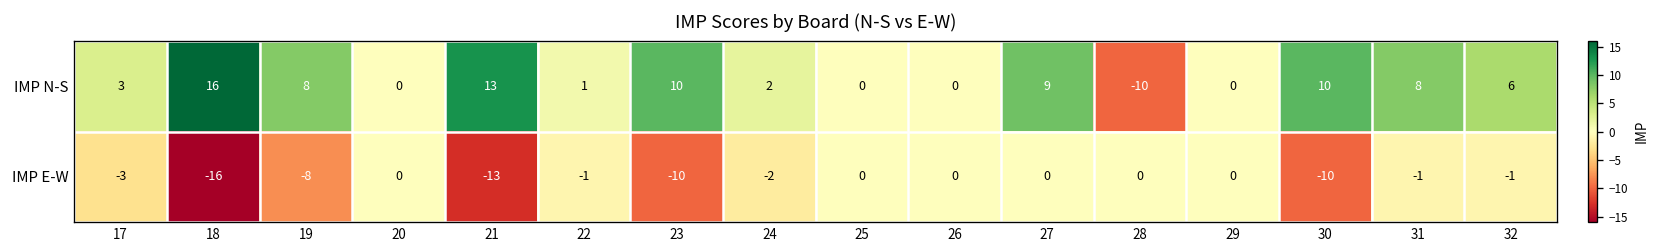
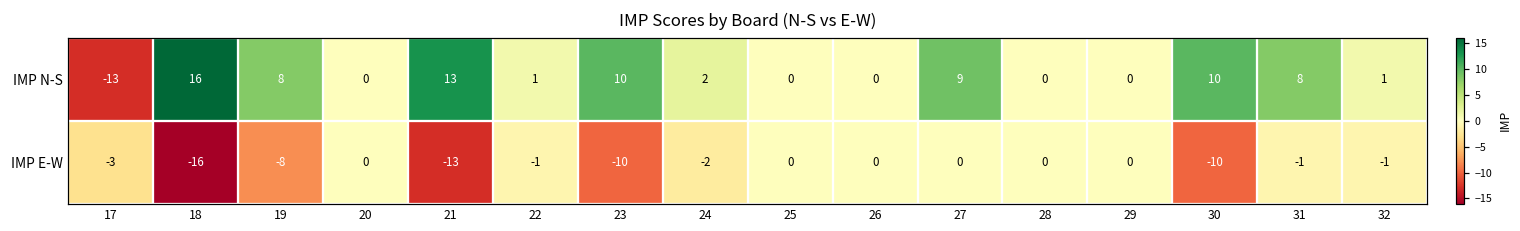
  {
    "IMP N-S": {
-     "17": 3,
+     "17": -13,
      "18": 16,
      "19": 8,
      "20": 0,
      "21": 13,
      "22": 1,
      "23": 10,
      "24": 2,
      "25": 0,
      "26": 0,
      "27": 9,
-     "28": -10,
+     "28": 0,
      "29": 0,
      "30": 10,
      "31": 8,
-     "32": 6
+     "32": 1
    },
    "IMP E-W": {
      "17": -3,
      "18": -16,
      "19": -8,
      "20": 0,
      "21": -13,
      "22": -1,
      "23": -10,
      "24": -2,
      "25": 0,
      "26": 0,
      "27": 0,
      "28": 0,
      "29": 0,
      "30": -10,
      "31": -1,
      "32": -1
    }
  }
